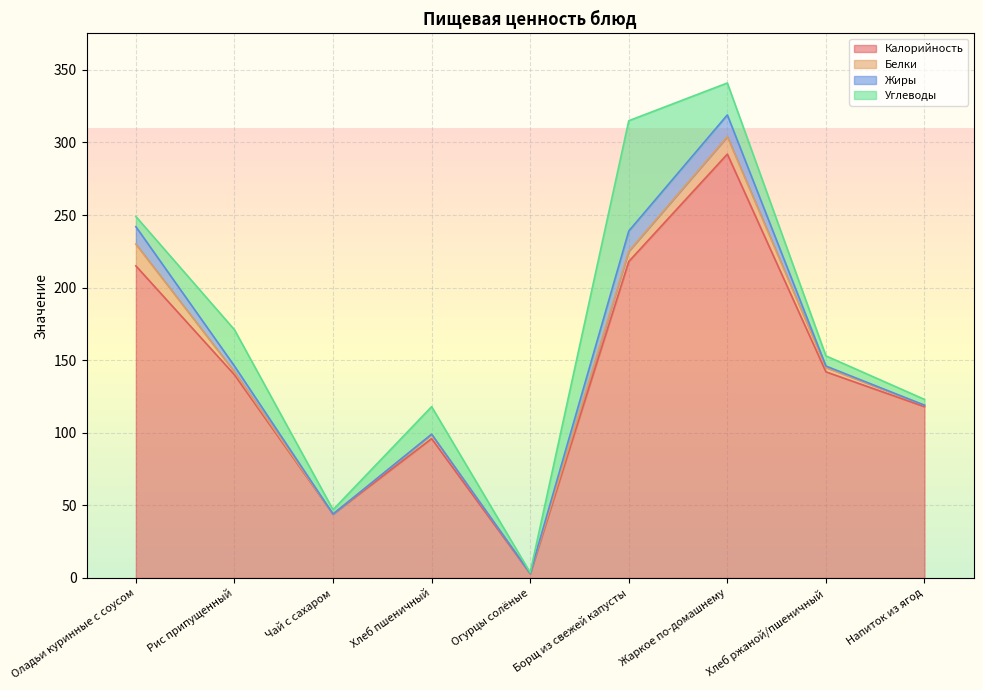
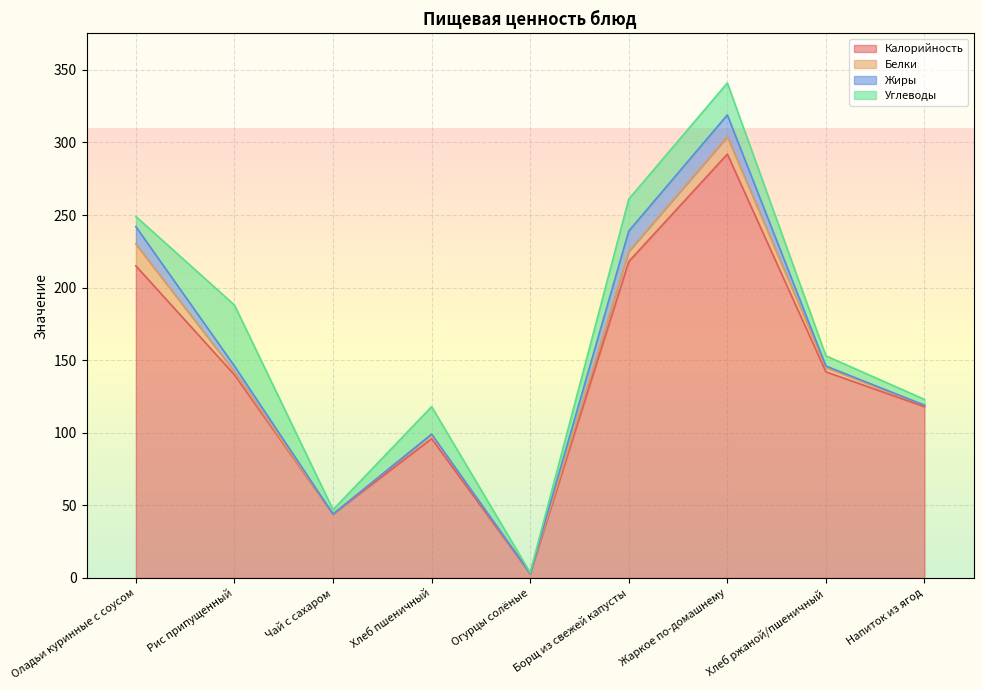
  {
    "Жиры": {
      "Оладьи куринные с соусом": 12,
      "Рис припущенный": 4,
      "Борщ из свежей капусты": 14,
      "Жаркое по-домашнему": 15
    },
    "Углеводы": {
      "Оладьи куринные с соусом": 7,
-     "Рис припущенный": 25,
+     "Рис припущенный": 42,
      "Чай с сахаром": 3,
      "Хлеб пшеничный": 19,
-     "Борщ из свежей капусты": 76,
+     "Борщ из свежей капусты": 22,
      "Жаркое по-домашнему": 22,
      "Хлеб ржаной/пшеничный": 7,
      "Напиток из ягод": 4
    }
  }
